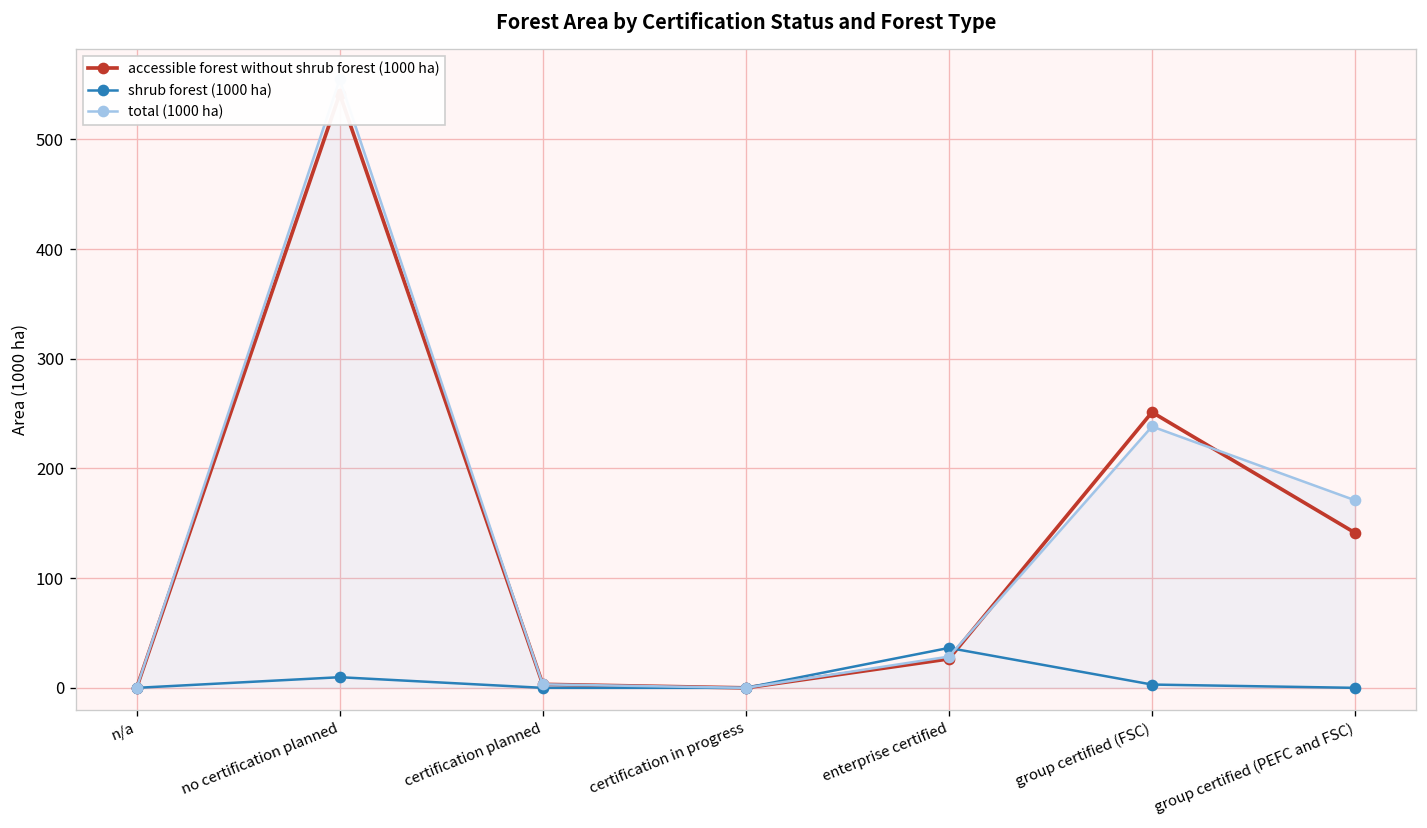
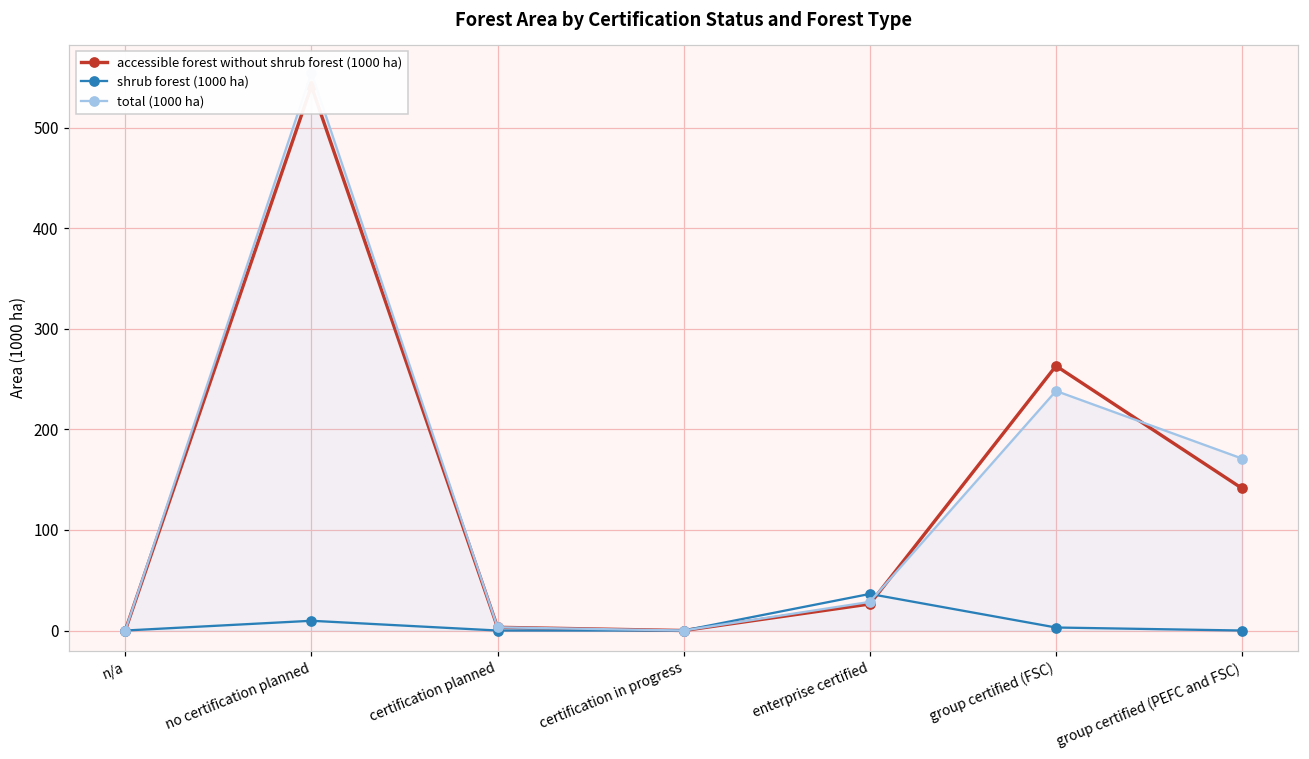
  {
    "accessible forest without shrub forest (1000 ha)": {
-     "group certified (FSC)": 250,
+     "group certified (FSC)": 260,
      "group certified (PEFC and FSC)": 140
    },
    "shrub forest (1000 ha)": {
      "no certification planned": 10,
      "certification planned": 0,
      "enterprise certified": 40,
      "group certified (FSC)": 0,
      "group certified (PEFC and FSC)": 0
    },
    "total (1000 ha)": {
      "group certified (FSC)": 240,
      "group certified (PEFC and FSC)": 170
    }
  }
